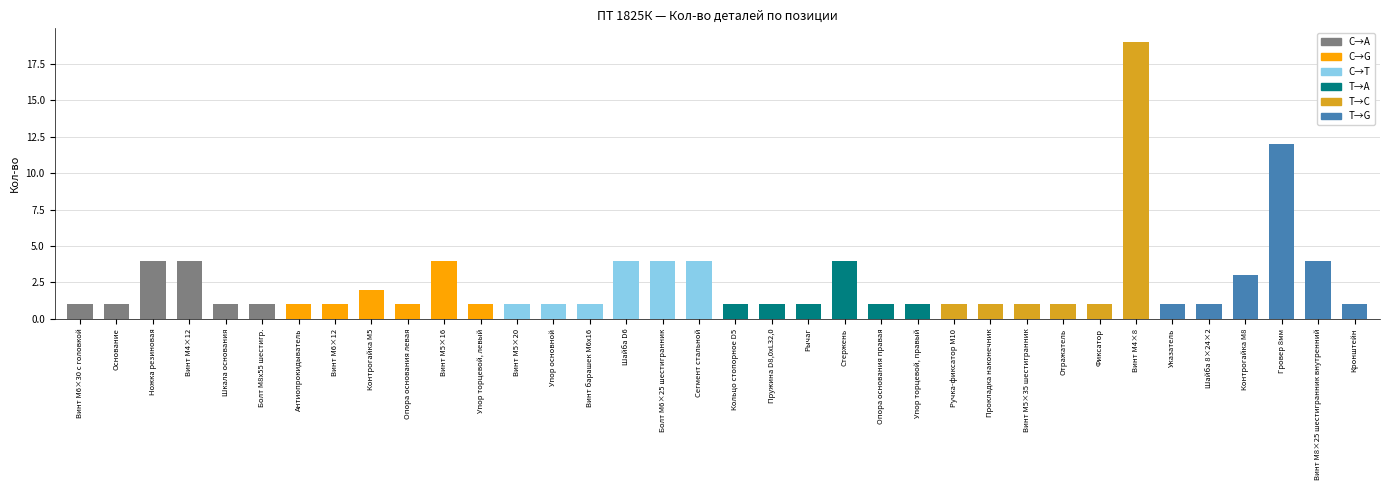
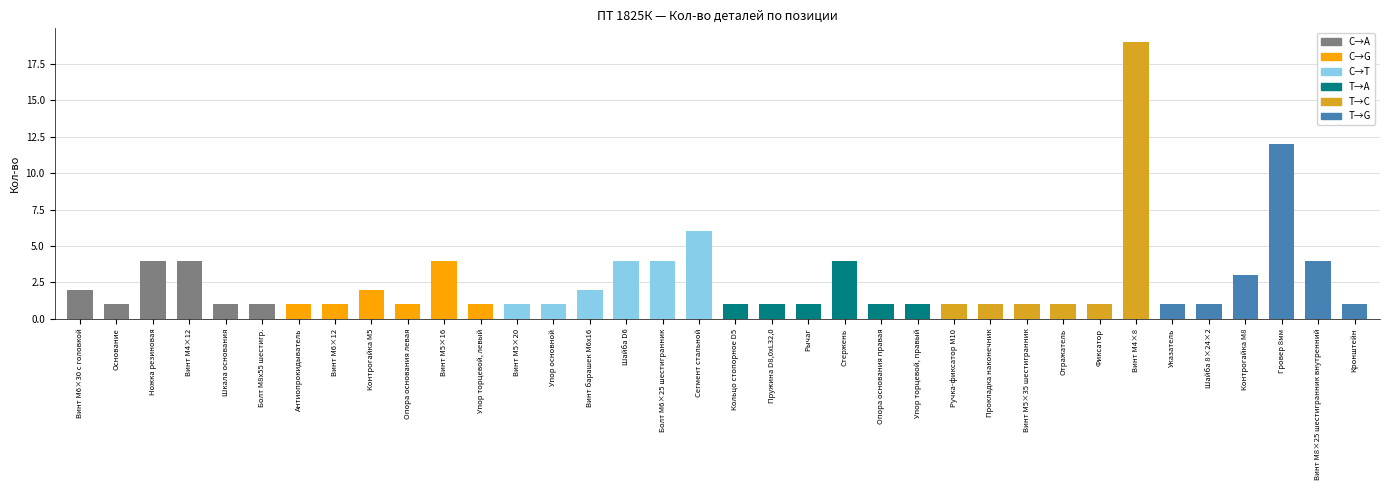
  {
-   "Винт M6×30 с головкой": 1,
+   "Винт M6×30 с головкой": 2,
    "Основание": 1,
    "Ножка резиновая": 4,
    "Винт M4×12": 4,
    "Шкала основания": 1,
    "Болт М8х55 шестигр.": 1,
    "Антиопрокидыватель": 1,
    "Винт M6×12": 1,
    "Контрогайка M5": 2,
    "Опора основания левая": 1,
    "Винт M5×16": 4,
    "Упор торцевой, левый": 1,
    "Винт M5×20": 1,
    "Упор основной": 1,
-   "Винт барашек М6х16": 1,
+   "Винт барашек М6х16": 2,
    "Шайба D6": 4,
    "Болт M6×25 шестигранник": 4,
-   "Сегмент стальной": 4,
+   "Сегмент стальной": 6,
    "Кольцо стопорное D5": 1,
    "Пружина D8,0xL32,0": 1,
    "Рычаг": 1,
    "Стержень": 4,
    "Опора основания правая": 1,
    "Упор торцевой, правый": 1,
    "Ручка-фиксатор М10": 1,
    "Прокладка наконечник": 1,
    "Винт M5×35 шестигранник": 1,
    "Отражатель": 1,
    "Фиксатор": 1,
    "Винт M4×8": 19,
    "Указатель": 1,
    "Шайба 8×24×2": 1,
    "Контрогайка М8": 3,
    "Гровер 8мм": 12,
    "Винт M8×25 шестигранник внутренний": 4,
    "Кронштейн": 1
  }
